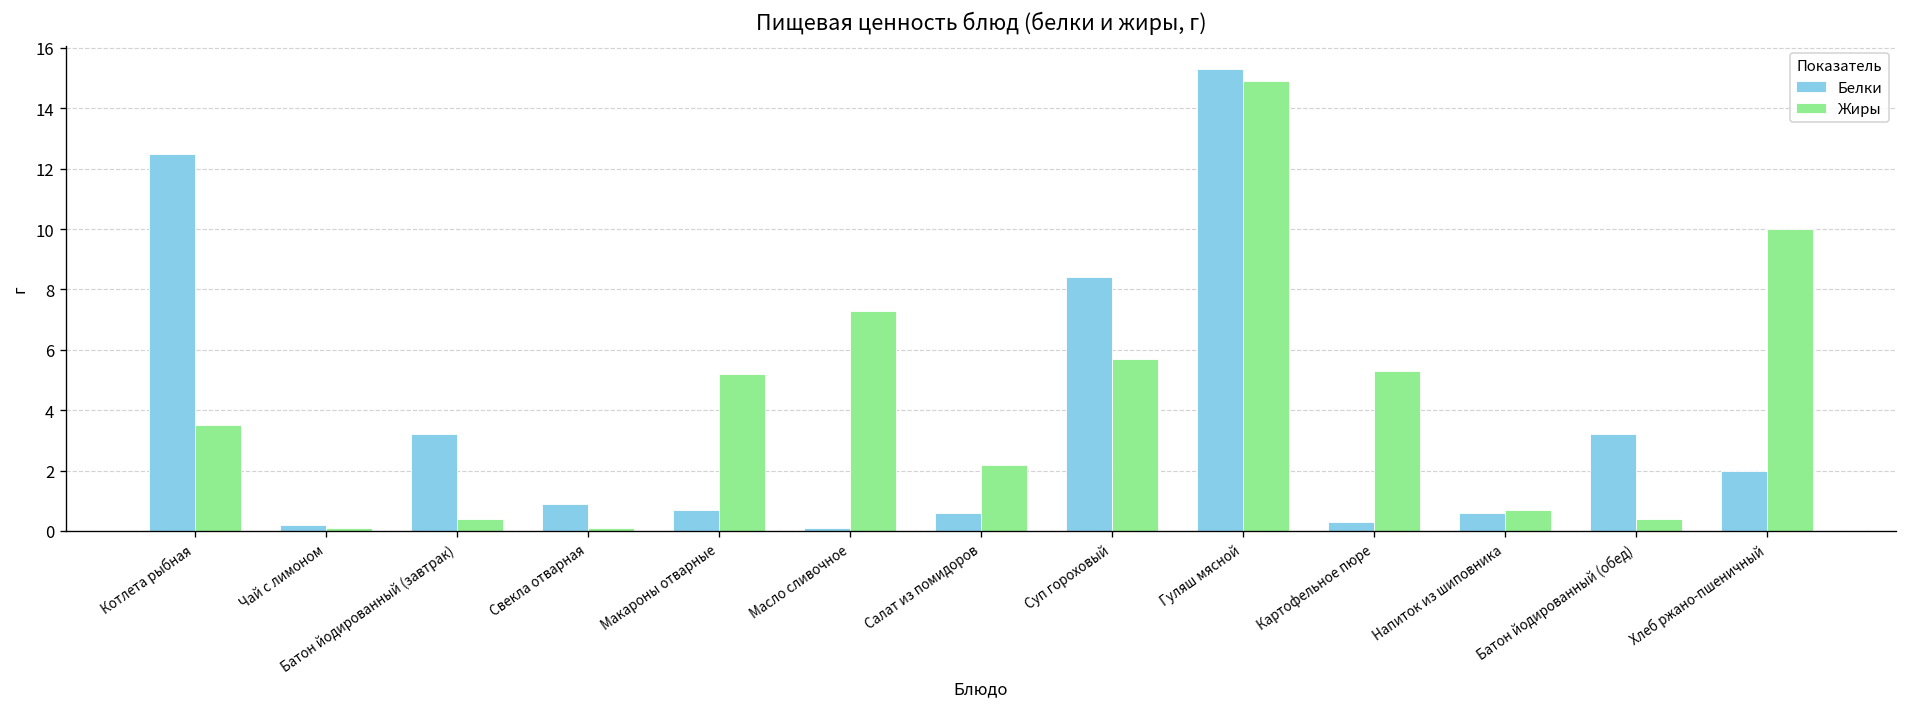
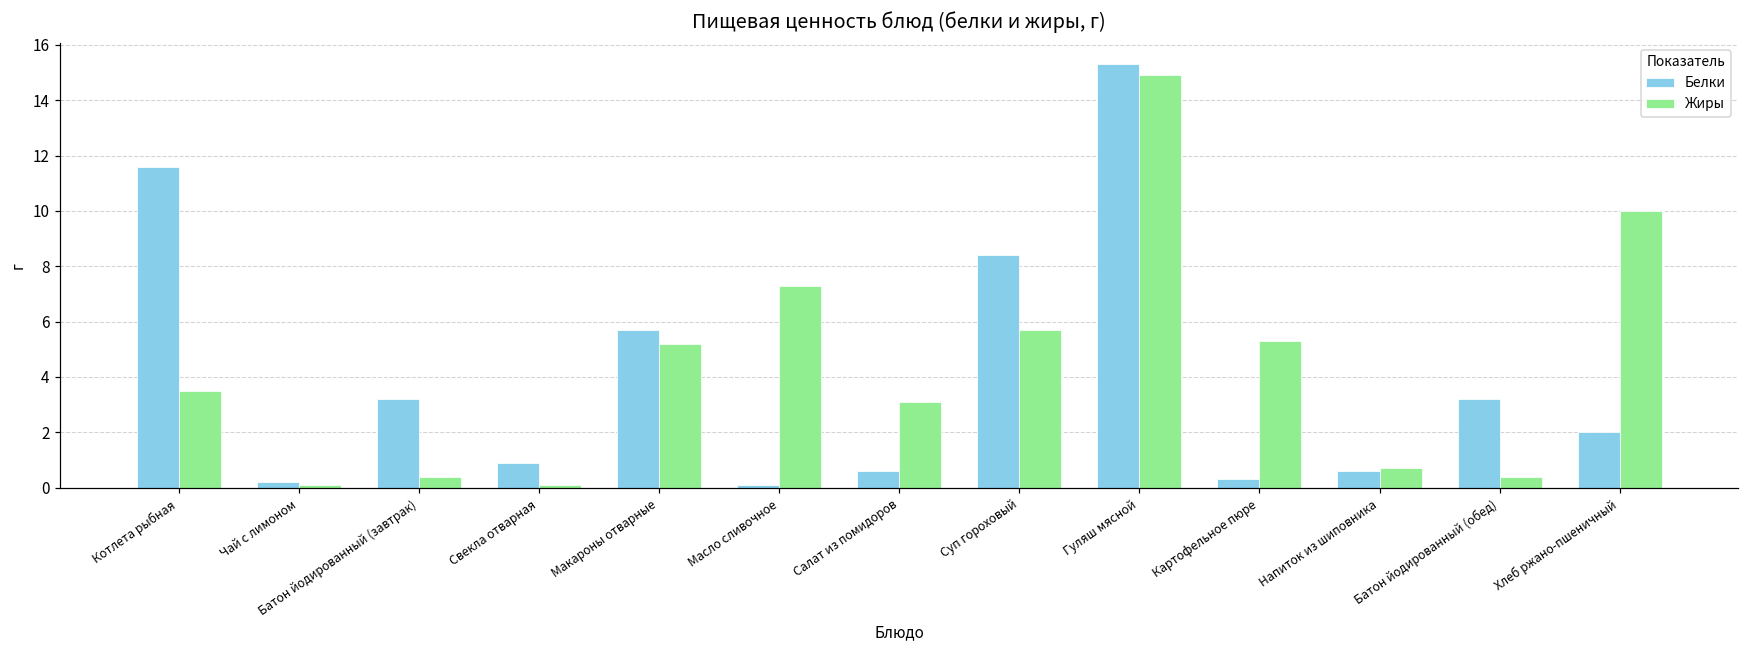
  {
    "Белки": {
-     "Котлета рыбная": 12.5,
+     "Котлета рыбная": 11.6,
      "Чай с лимоном": 0.2,
      "Батон йодированный (завтрак)": 3.2,
      "Свекла отварная": 0.9,
-     "Макароны отварные": 0.7,
+     "Макароны отварные": 5.7,
      "Масло сливочное": 0.1,
      "Салат из помидоров": 0.6,
      "Суп гороховый": 8.4,
      "Гуляш мясной": 15.3,
      "Картофельное пюре": 0.3,
      "Напиток из шиповника": 0.6,
      "Батон йодированный (обед)": 3.2,
      "Хлеб ржано-пшеничный": 2.0
    },
    "Жиры": {
      "Котлета рыбная": 3.5,
      "Чай с лимоном": 0.1,
      "Батон йодированный (завтрак)": 0.4,
      "Свекла отварная": 0.1,
      "Макароны отварные": 5.2,
      "Масло сливочное": 7.3,
-     "Салат из помидоров": 2.2,
+     "Салат из помидоров": 3.1,
      "Суп гороховый": 5.7,
      "Гуляш мясной": 14.9,
      "Картофельное пюре": 5.3,
      "Напиток из шиповника": 0.7,
      "Батон йодированный (обед)": 0.4,
      "Хлеб ржано-пшеничный": 10.0
    }
  }
